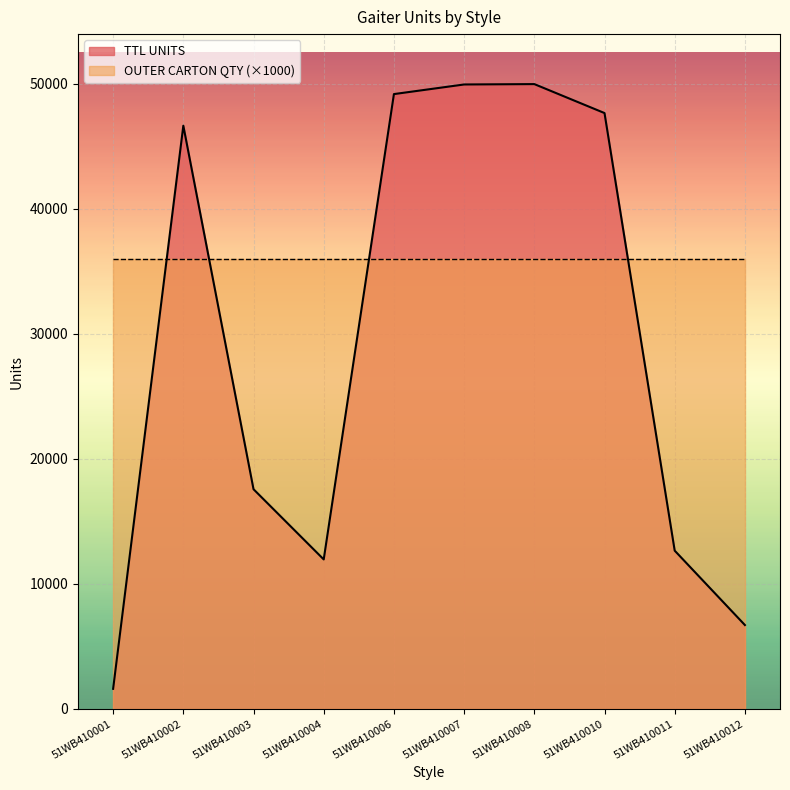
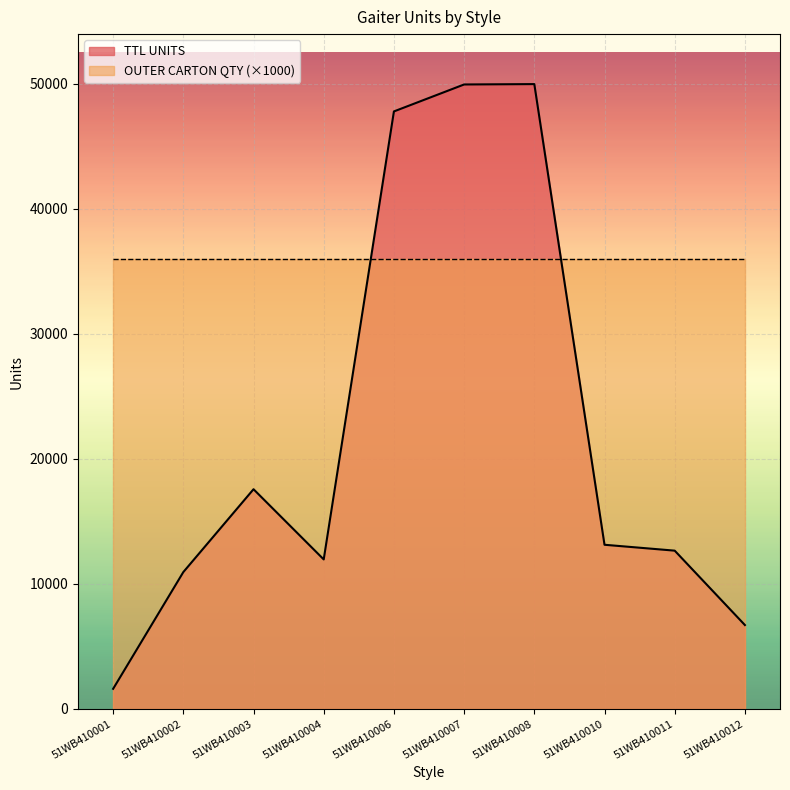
  {
    "TTL UNITS": {
      "51WB410001": 1600,
-     "51WB410002": 46700,
+     "51WB410002": 10900,
      "51WB410003": 17600,
      "51WB410004": 12000,
-     "51WB410006": 49200,
+     "51WB410006": 47800,
      "51WB410007": 50000,
      "51WB410008": 50000,
-     "51WB410010": 47700,
+     "51WB410010": 13100,
      "51WB410011": 12700,
      "51WB410012": 6700
    },
    "OUTER CARTON QTY (×1000)": {
      "51WB410001": 36000,
      "51WB410002": 36000,
      "51WB410003": 36000,
      "51WB410004": 36000,
      "51WB410006": 36000,
      "51WB410007": 36000,
      "51WB410008": 36000,
      "51WB410010": 36000,
      "51WB410011": 36000,
      "51WB410012": 36000
    }
  }
